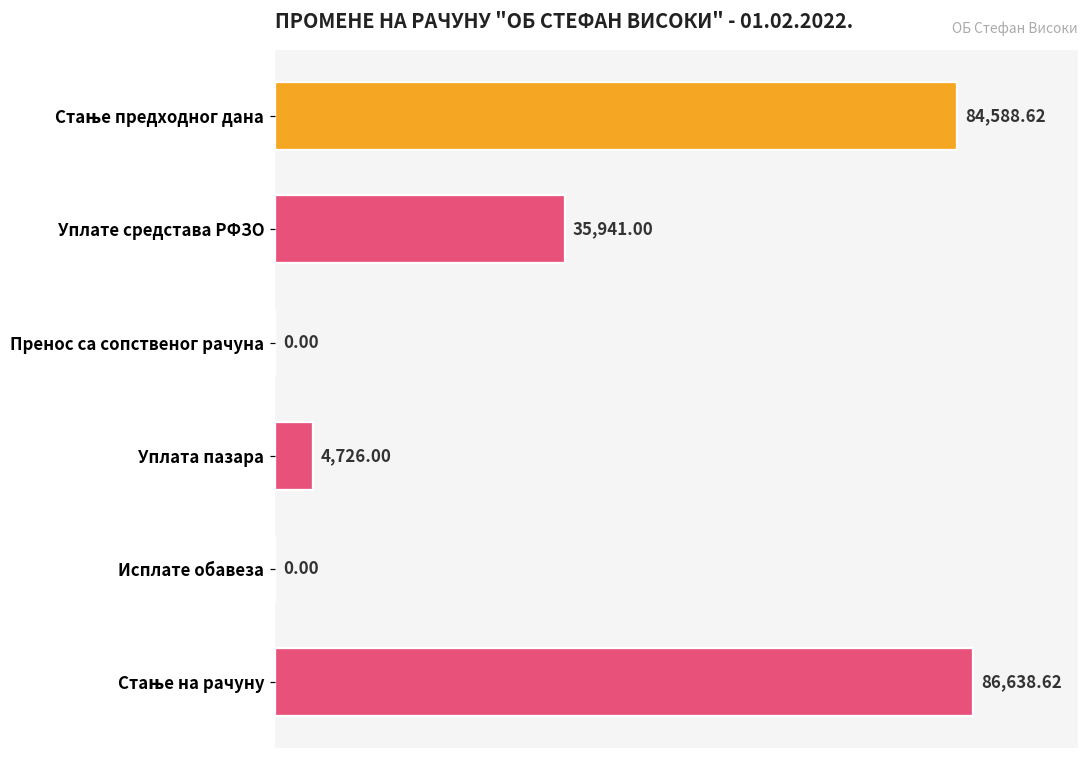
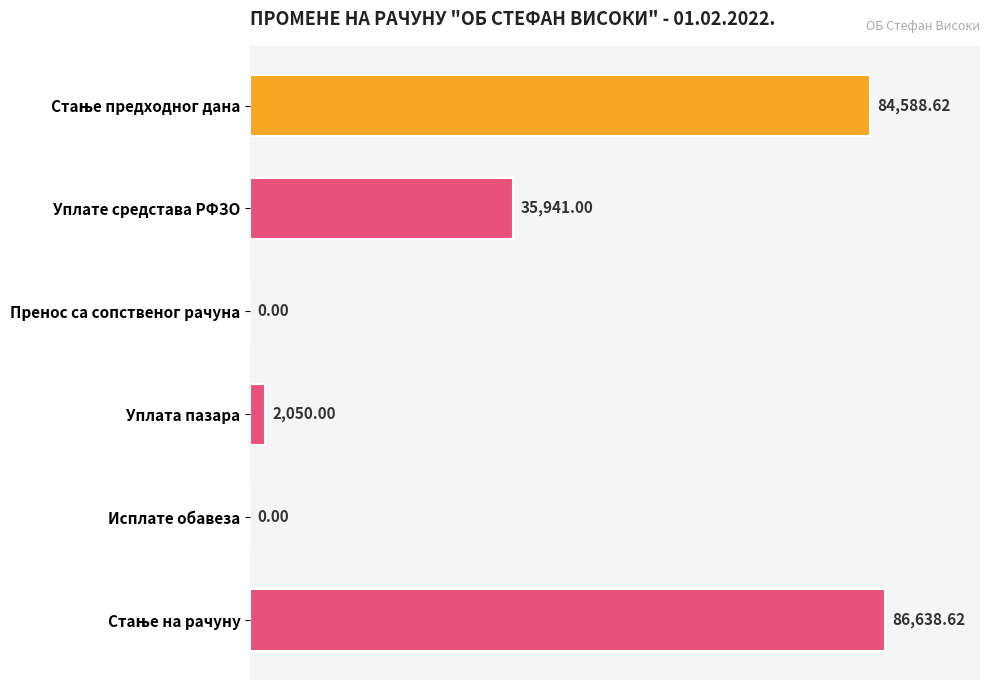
  {
    "Стање предходног дана": "84,588.62",
    "Уплате средстава РФЗО": "35,941.00",
    "Пренос са сопственог рачуна": "0.00",
-   "Уплата пазара": "4,726.00",
+   "Уплата пазара": "2,050.00",
    "Исплате обавеза": "0.00",
    "Стање на рачуну": "86,638.62"
  }
